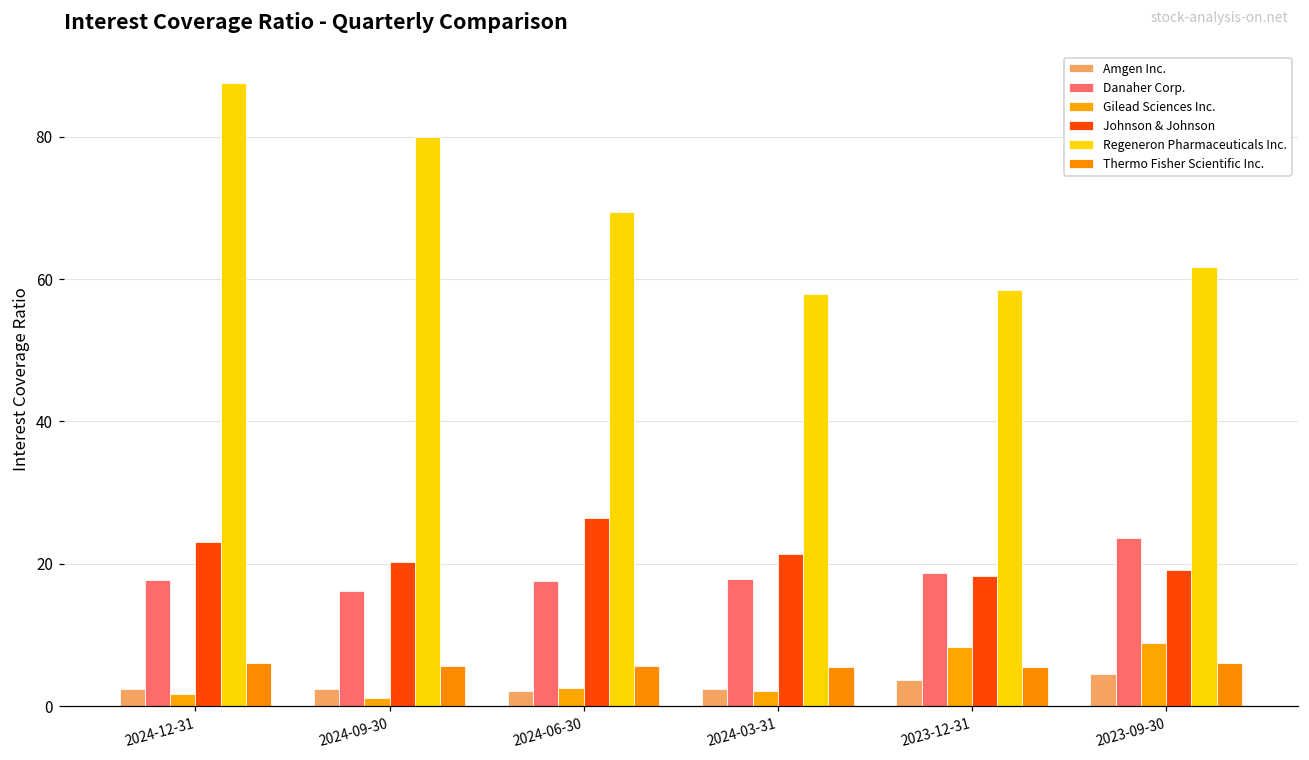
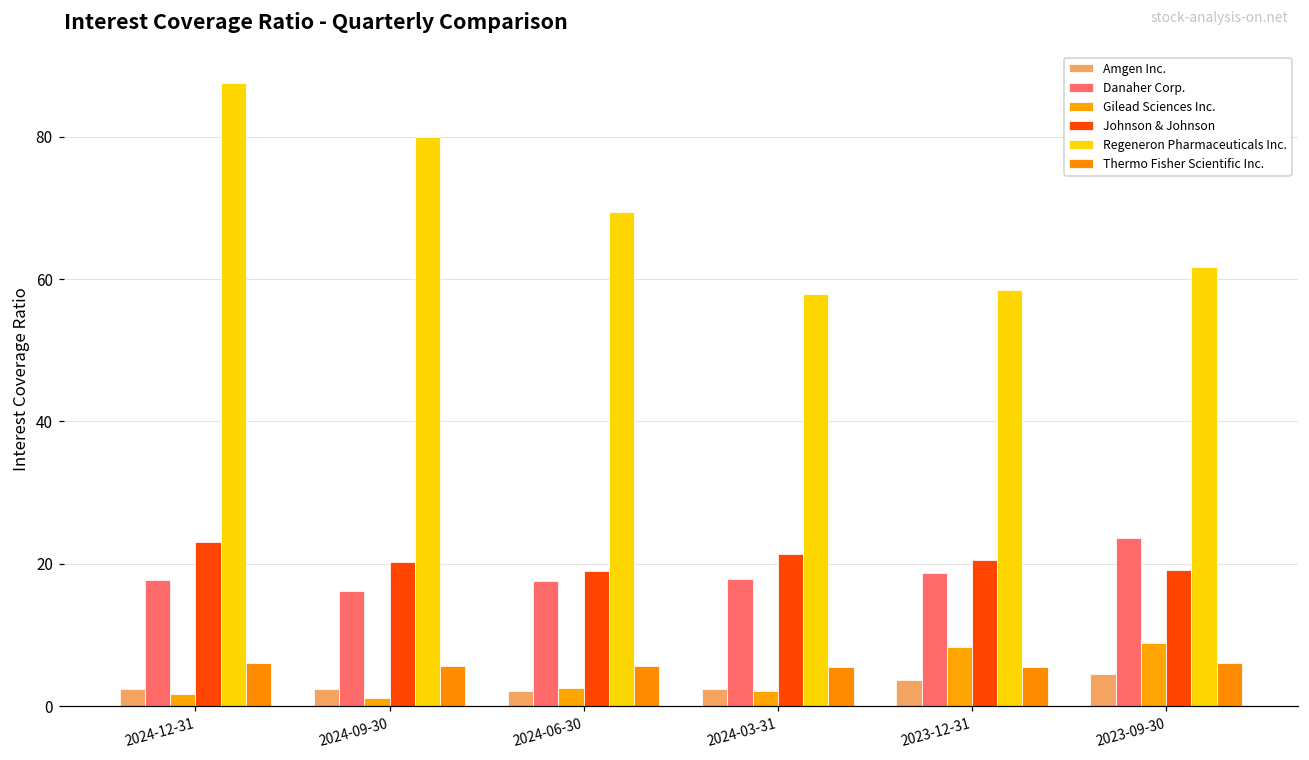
  {
    "Johnson & Johnson": {
      "2024-12-31": 23,
      "2024-09-30": 20,
-     "2024-06-30": 26,
+     "2024-06-30": 19,
      "2024-03-31": 21,
-     "2023-12-31": 18,
+     "2023-12-31": 21,
      "2023-09-30": 19
    }
  }
